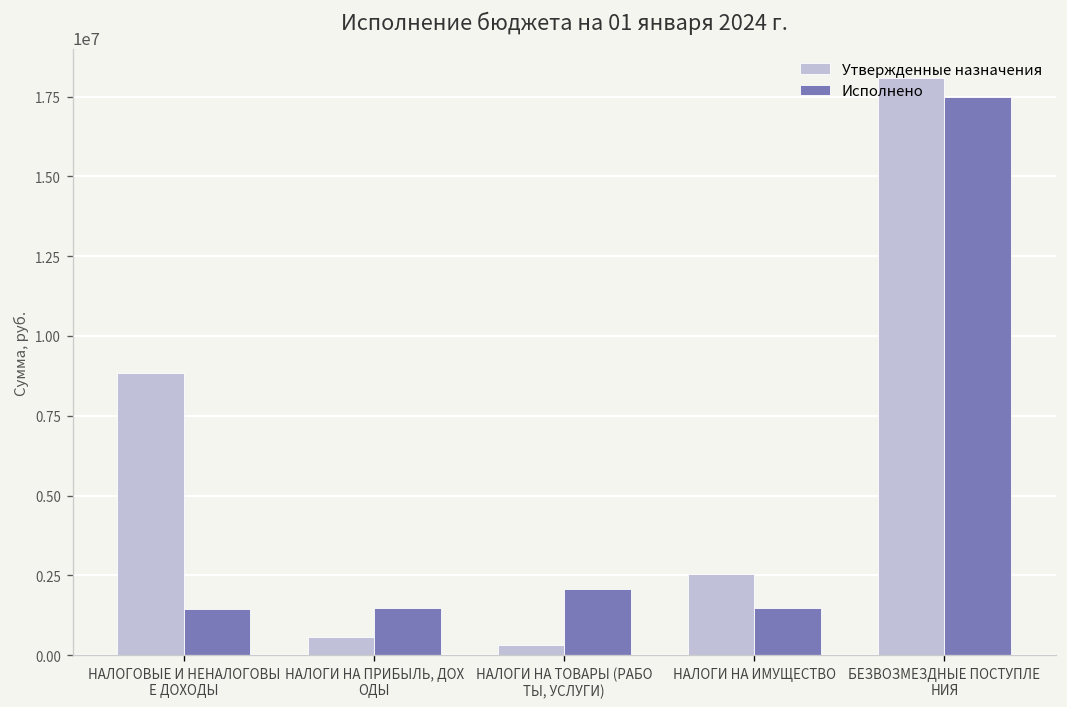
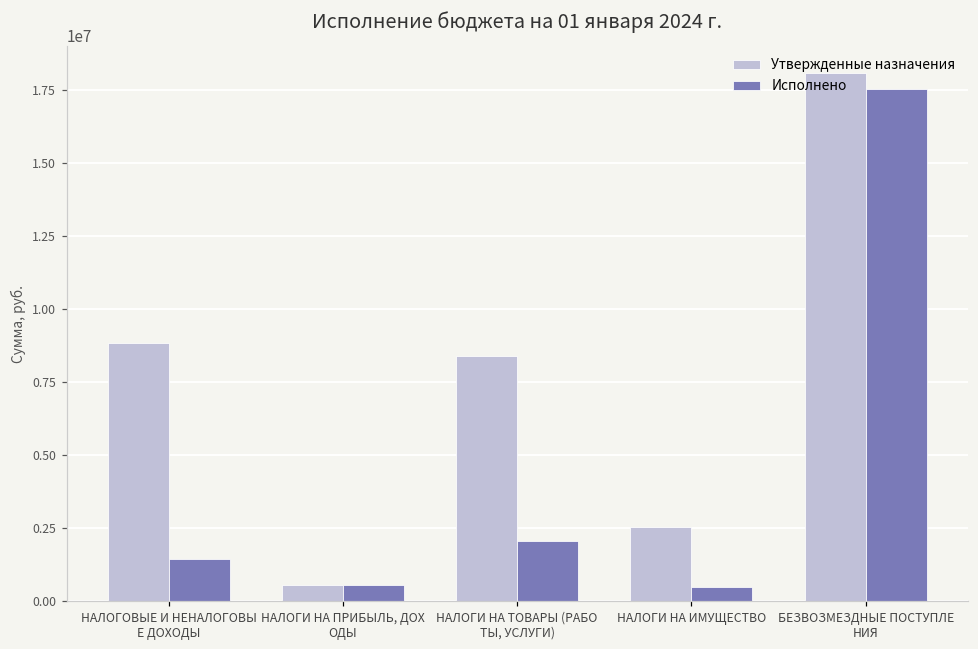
  {
    "Утвержденные назначения": {
      "НАЛОГОВЫЕ И НЕНАЛОГОВЫ Е ДОХОДЫ": 8800000,
      "НАЛОГИ НА ПРИБЫЛЬ, ДОХ ОДЫ": 500000,
-     "НАЛОГИ НА ТОВАРЫ (РАБО ТЫ, УСЛУГИ)": 300000,
+     "НАЛОГИ НА ТОВАРЫ (РАБО ТЫ, УСЛУГИ)": 8400000,
      "НАЛОГИ НА ИМУЩЕСТВО": 2500000,
      "БЕЗВОЗМЕЗДНЫЕ ПОСТУПЛЕ НИЯ": 18100000
    },
    "Исполнено": {
      "НАЛОГОВЫЕ И НЕНАЛОГОВЫ Е ДОХОДЫ": 1400000,
-     "НАЛОГИ НА ПРИБЫЛЬ, ДОХ ОДЫ": 1500000,
+     "НАЛОГИ НА ПРИБЫЛЬ, ДОХ ОДЫ": 600000,
      "НАЛОГИ НА ТОВАРЫ (РАБО ТЫ, УСЛУГИ)": 2100000,
-     "НАЛОГИ НА ИМУЩЕСТВО": 1500000,
+     "НАЛОГИ НА ИМУЩЕСТВО": 500000,
      "БЕЗВОЗМЕЗДНЫЕ ПОСТУПЛЕ НИЯ": 17500000
    }
  }
